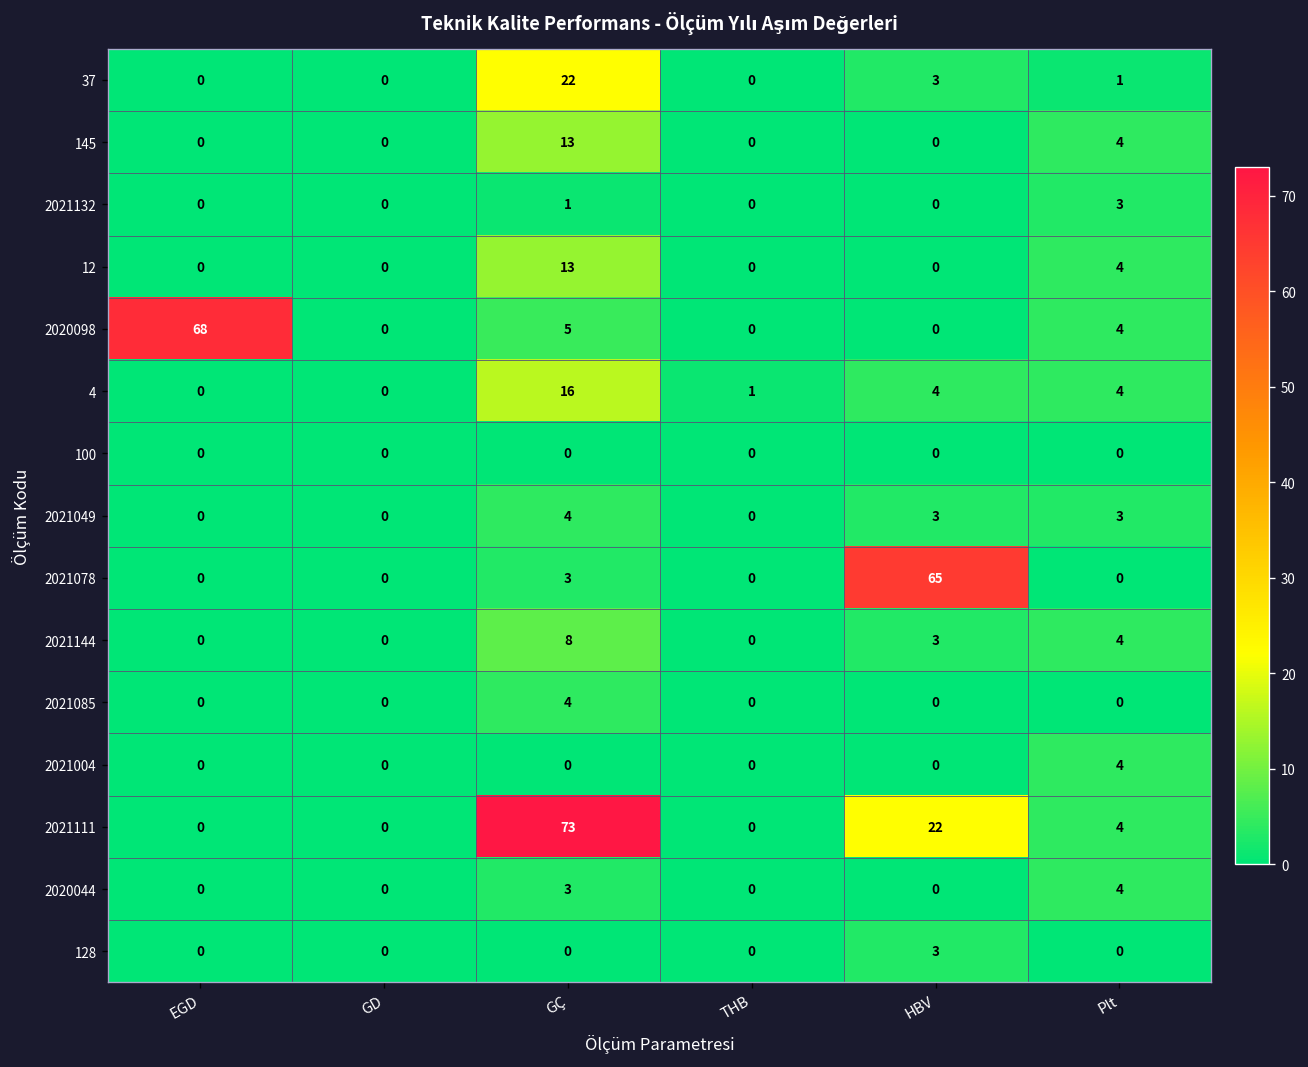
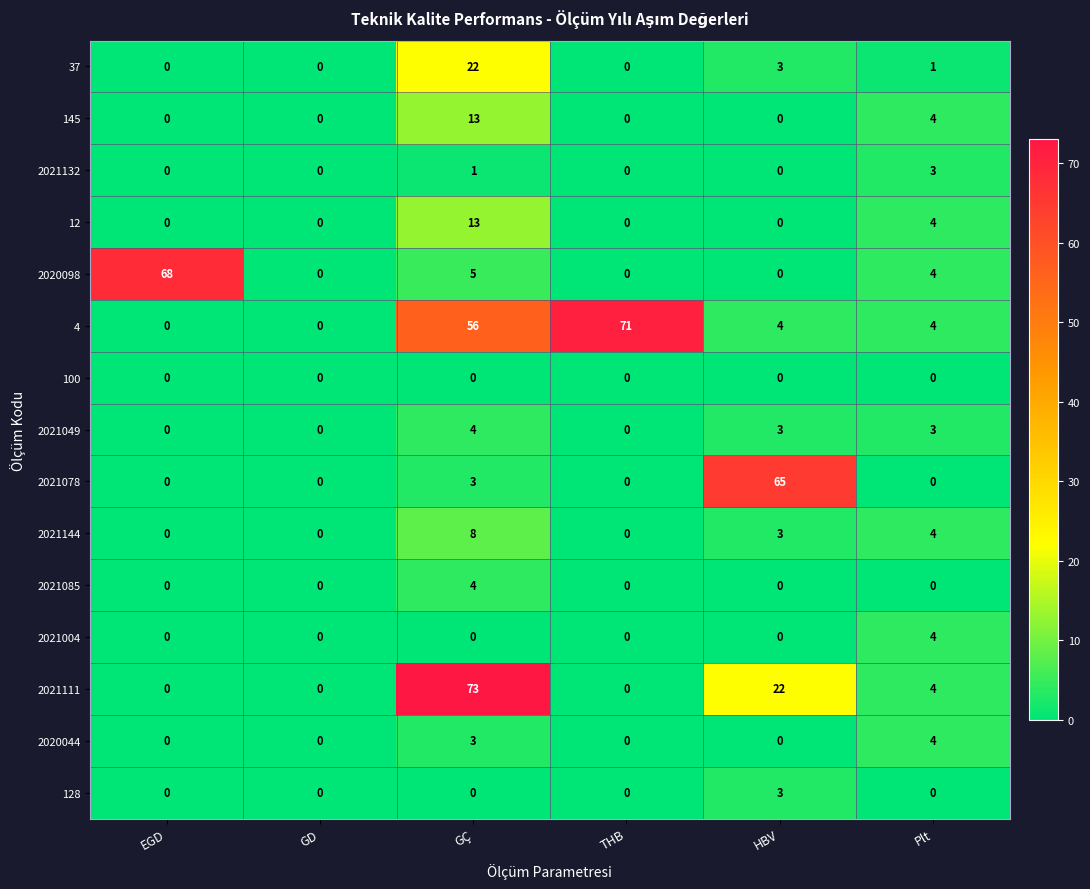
  {
    "37": {
      "EGD": 0,
      "GD": 0,
      "GÇ": 22,
      "THB": 0,
      "HBV": 3,
      "Plt": 1
    },
    "145": {
      "EGD": 0,
      "GD": 0,
      "GÇ": 13,
      "THB": 0,
      "HBV": 0,
      "Plt": 4
    },
    "2021132": {
      "EGD": 0,
      "GD": 0,
      "GÇ": 1,
      "THB": 0,
      "HBV": 0,
      "Plt": 3
    },
    "12": {
      "EGD": 0,
      "GD": 0,
      "GÇ": 13,
      "THB": 0,
      "HBV": 0,
      "Plt": 4
    },
    "2020098": {
      "EGD": 68,
      "GD": 0,
      "GÇ": 5,
      "THB": 0,
      "HBV": 0,
      "Plt": 4
    },
    "4": {
      "EGD": 0,
      "GD": 0,
-     "GÇ": 16,
-     "THB": 1,
+     "GÇ": 56,
+     "THB": 71,
      "HBV": 4,
      "Plt": 4
    },
    "100": {
      "EGD": 0,
      "GD": 0,
      "GÇ": 0,
      "THB": 0,
      "HBV": 0,
      "Plt": 0
    },
    "2021049": {
      "EGD": 0,
      "GD": 0,
      "GÇ": 4,
      "THB": 0,
      "HBV": 3,
      "Plt": 3
    },
    "2021078": {
      "EGD": 0,
      "GD": 0,
      "GÇ": 3,
      "THB": 0,
      "HBV": 65,
      "Plt": 0
    },
    "2021144": {
      "EGD": 0,
      "GD": 0,
      "GÇ": 8,
      "THB": 0,
      "HBV": 3,
      "Plt": 4
    },
    "2021085": {
      "EGD": 0,
      "GD": 0,
      "GÇ": 4,
      "THB": 0,
      "HBV": 0,
      "Plt": 0
    },
    "2021004": {
      "EGD": 0,
      "GD": 0,
      "GÇ": 0,
      "THB": 0,
      "HBV": 0,
      "Plt": 4
    },
    "2021111": {
      "EGD": 0,
      "GD": 0,
      "GÇ": 73,
      "THB": 0,
      "HBV": 22,
      "Plt": 4
    },
    "2020044": {
      "EGD": 0,
      "GD": 0,
      "GÇ": 3,
      "THB": 0,
      "HBV": 0,
      "Plt": 4
    },
    "128": {
      "EGD": 0,
      "GD": 0,
      "GÇ": 0,
      "THB": 0,
      "HBV": 3,
      "Plt": 0
    }
  }
